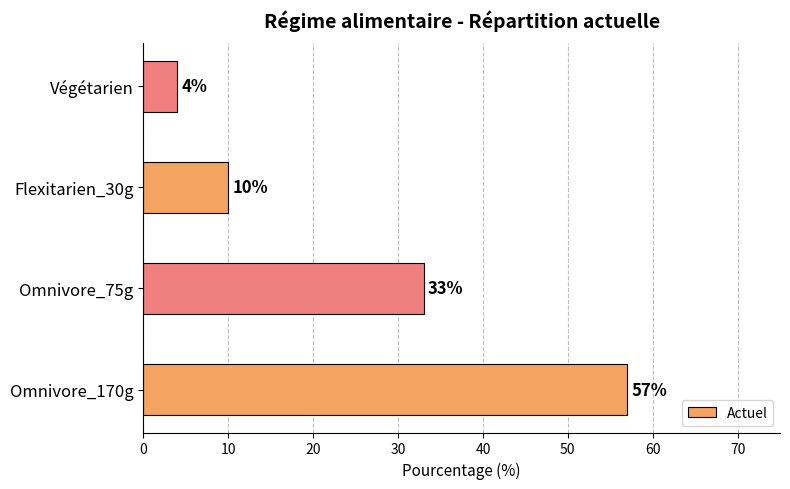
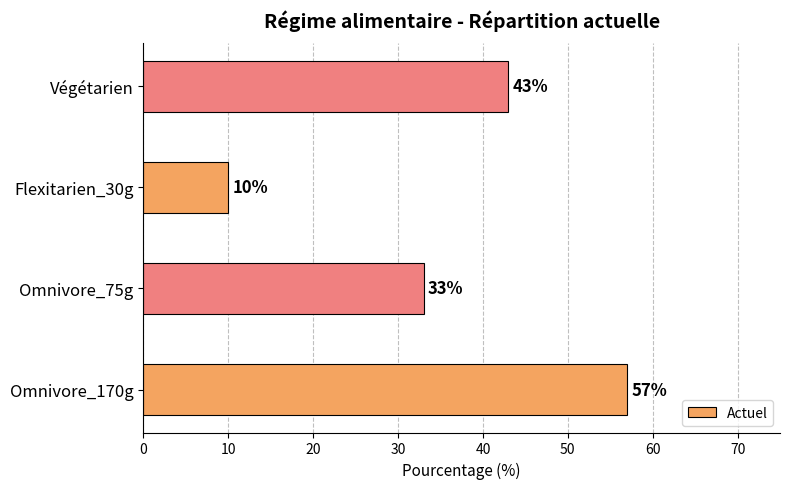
  {
-   "Végétarien": "4%",
+   "Végétarien": "43%",
    "Flexitarien_30g": "10%",
    "Omnivore_75g": "33%",
    "Omnivore_170g": "57%"
  }
